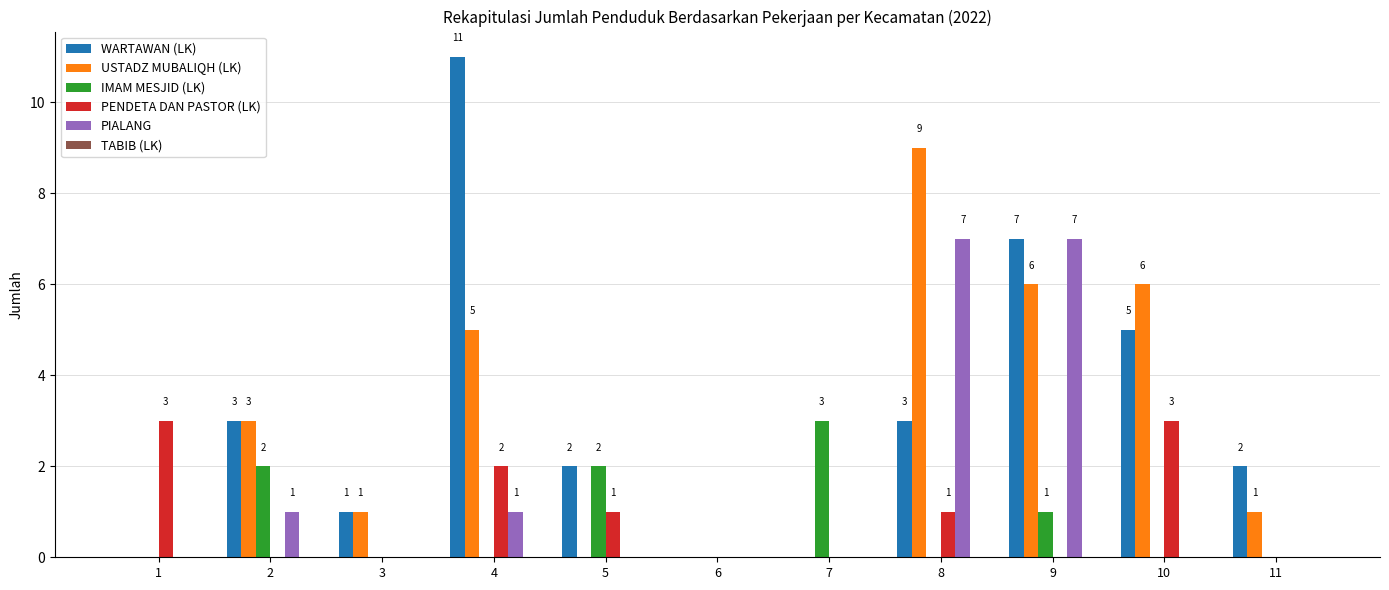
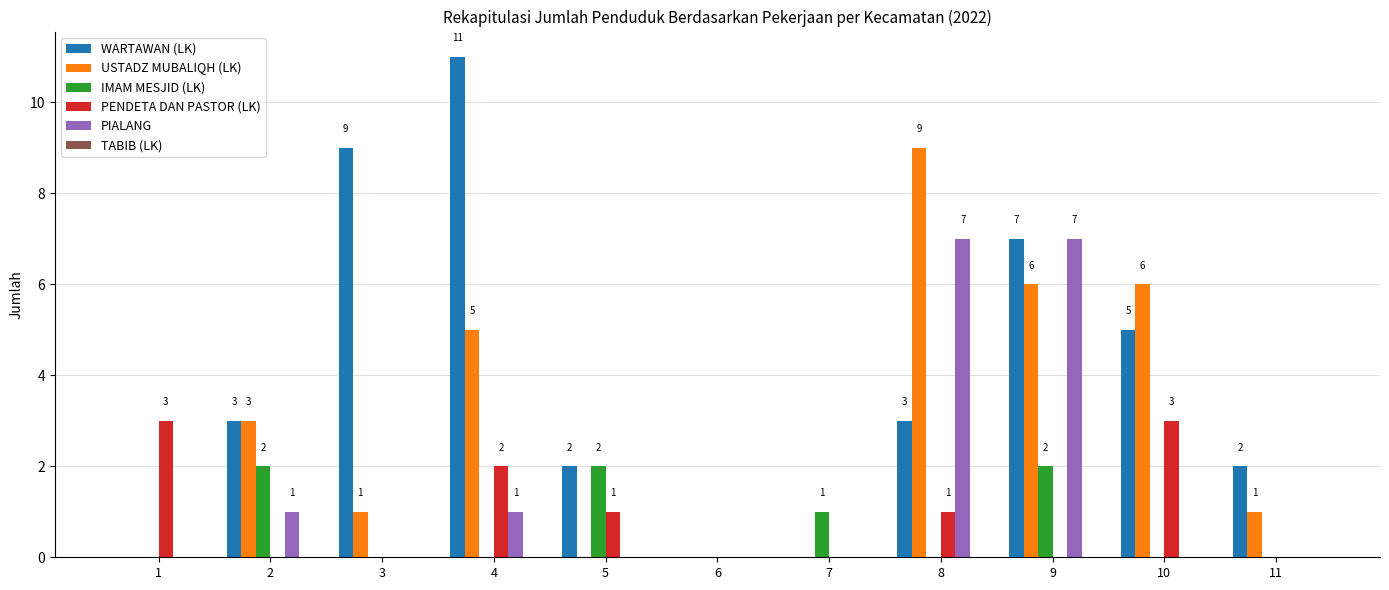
  {
    "WARTAWAN (LK)": {
      "2": 3,
-     "3": 1,
+     "3": 9,
      "4": 11,
      "5": 2,
      "8": 3,
      "9": 7,
      "10": 5,
      "11": 2
    },
    "USTADZ MUBALIQH (LK)": {
      "2": 3,
      "3": 1,
      "4": 5,
      "8": 9,
      "9": 6,
      "10": 6,
      "11": 1
    },
    "IMAM MESJID (LK)": {
      "2": 2,
      "5": 2,
-     "7": 3,
-     "9": 1
+     "7": 1,
+     "9": 2
    },
    "PENDETA DAN PASTOR (LK)": {
      "1": 3,
      "4": 2,
      "5": 1,
      "8": 1,
      "10": 3
    },
    "PIALANG": {
      "2": 1,
      "4": 1,
      "8": 7,
      "9": 7
    },
    "TABIB (LK)": {
      "1": 0.0,
      "2": 0.0,
      "3": 0.0,
      "4": 0.0,
      "5": 0.0,
      "6": 0.0,
      "7": 0.0,
      "8": 0.0,
      "9": 0.0,
      "10": 0.0,
      "11": 0.0
    }
  }
